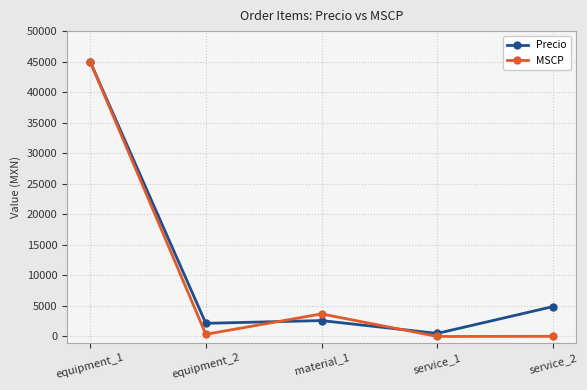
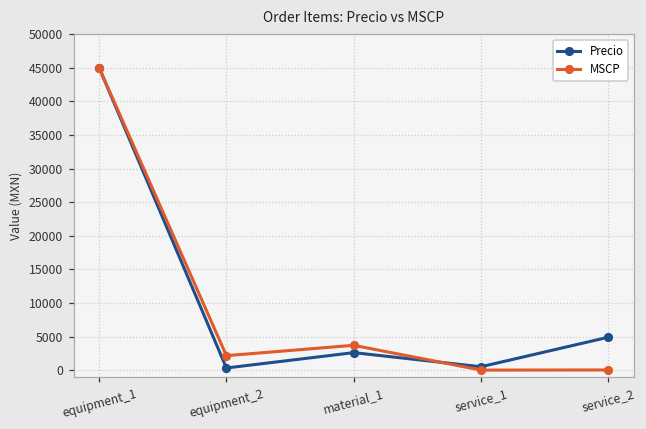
  {
    "Precio": {
-     "equipment_2": 2000,
+     "equipment_2": 0,
      "material_1": 3000,
      "service_1": 1000,
      "service_2": 5000
    },
    "MSCP": {
-     "equipment_2": 0,
+     "equipment_2": 2000,
      "material_1": 4000,
      "service_1": 0,
      "service_2": 0
    }
  }
